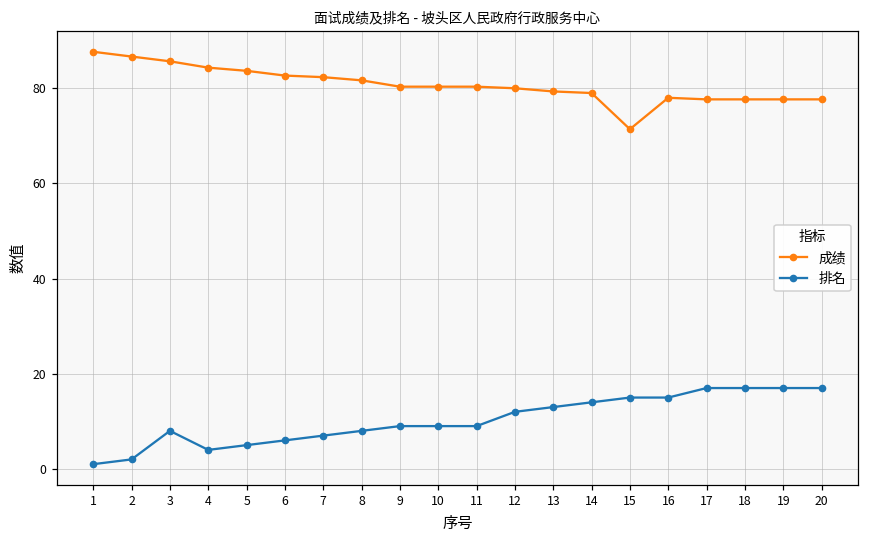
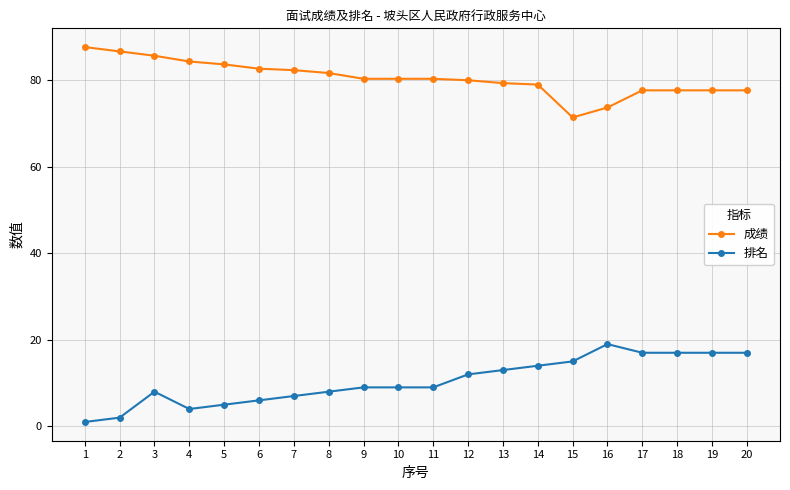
  {
    "成绩": {
      "1": 88,
      "2": 87,
      "3": 86,
      "4": 84,
      "5": 84,
      "6": 83,
      "7": 82,
      "8": 82,
      "9": 80,
      "10": 80,
      "11": 80,
      "12": 80,
      "13": 79,
      "14": 79,
      "15": 71,
-     "16": 78,
+     "16": 74,
      "17": 78,
      "18": 78,
      "19": 78,
      "20": 78
    },
    "排名": {
      "1": 1,
      "2": 2,
      "3": 8,
      "4": 4,
      "5": 5,
      "6": 6,
      "7": 7,
      "8": 8,
      "9": 9,
      "10": 9,
      "11": 9,
      "12": 12,
      "13": 13,
      "14": 14,
      "15": 15,
-     "16": 15,
+     "16": 19,
      "17": 17,
      "18": 17,
      "19": 17,
      "20": 17
    }
  }
